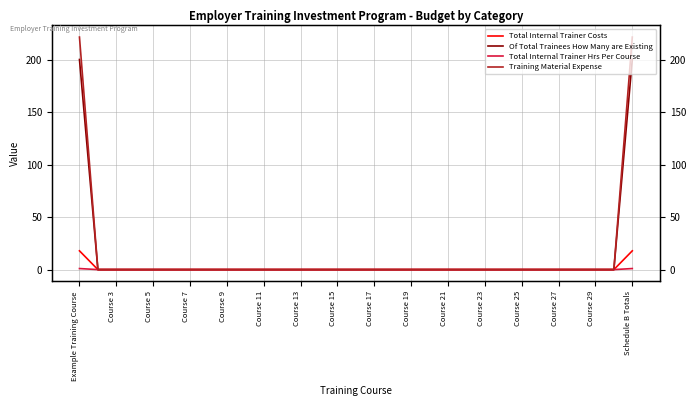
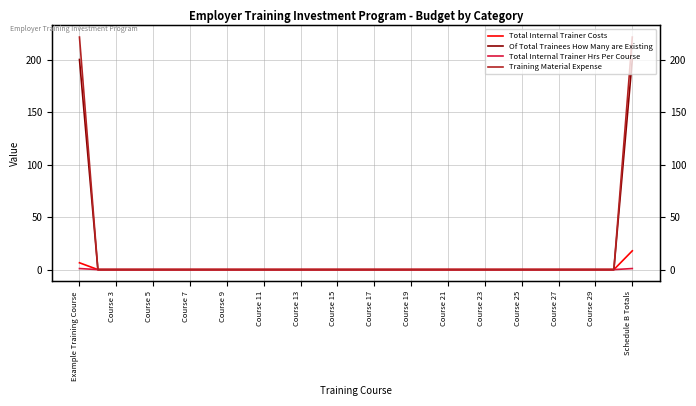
  {
    "Total Internal Trainer Costs": {
-     "Example Training Course": 18,
+     "Example Training Course": 6,
      "Schedule B Totals": 18
    },
    "Of Total Trainees How Many are Existing": {
      "Example Training Course": 200
    }
  }
